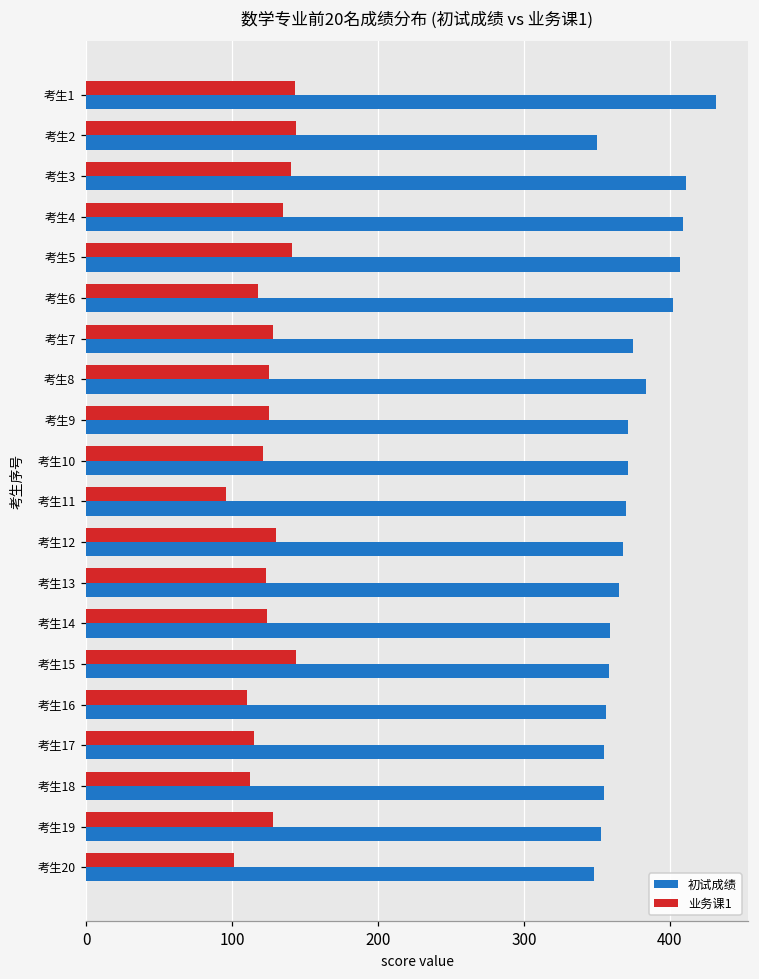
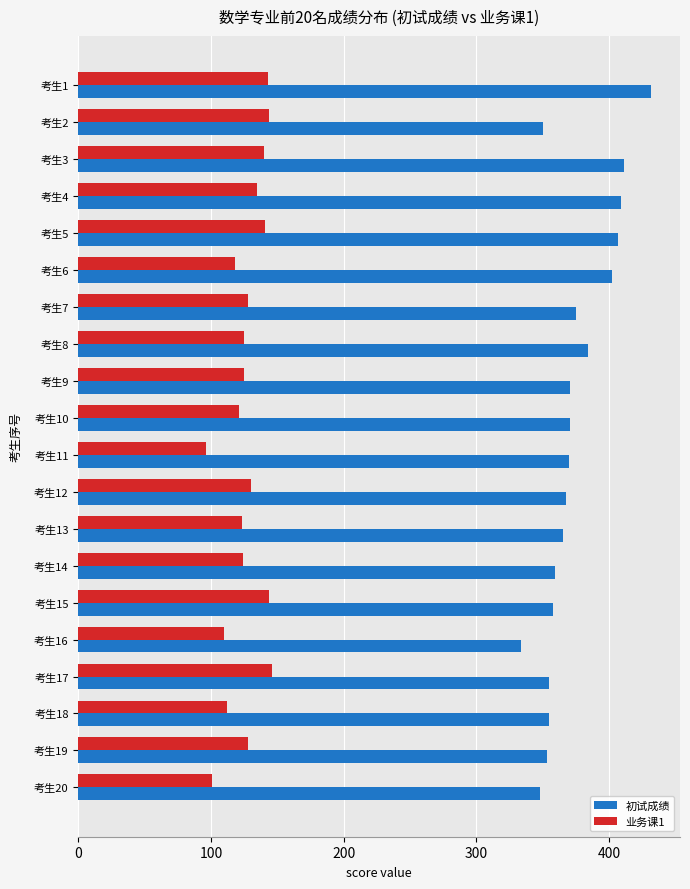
  {
    "初试成绩": {
      "考生1": 432,
      "考生2": 350,
      "考生3": 411,
      "考生4": 409,
      "考生5": 407,
      "考生6": 402,
      "考生7": 375,
      "考生8": 384,
      "考生9": 371,
      "考生10": 371,
      "考生11": 370,
      "考生12": 368,
      "考生13": 365,
      "考生14": 359,
      "考生15": 358,
-     "考生16": 356,
+     "考生16": 334,
      "考生17": 355,
      "考生18": 355,
      "考生19": 353,
      "考生20": 348
    },
    "业务课1": {
      "考生1": 143,
      "考生2": 144,
      "考生3": 140,
      "考生4": 135,
      "考生5": 141,
      "考生6": 118,
      "考生7": 128,
      "考生8": 125,
      "考生9": 125,
      "考生10": 121,
      "考生11": 96,
      "考生12": 130,
      "考生13": 123,
      "考生14": 124,
      "考生15": 144,
      "考生16": 110,
-     "考生17": 115,
+     "考生17": 146,
      "考生18": 112,
      "考生19": 128,
      "考生20": 101
    }
  }
